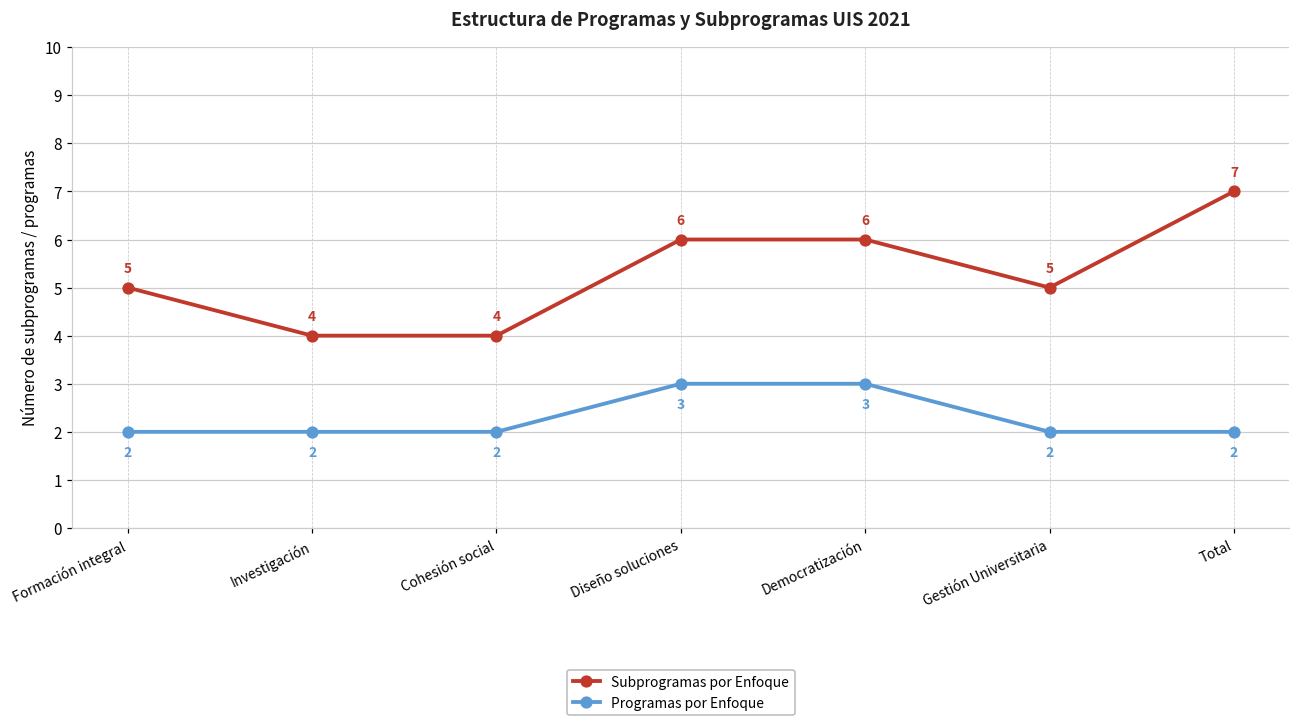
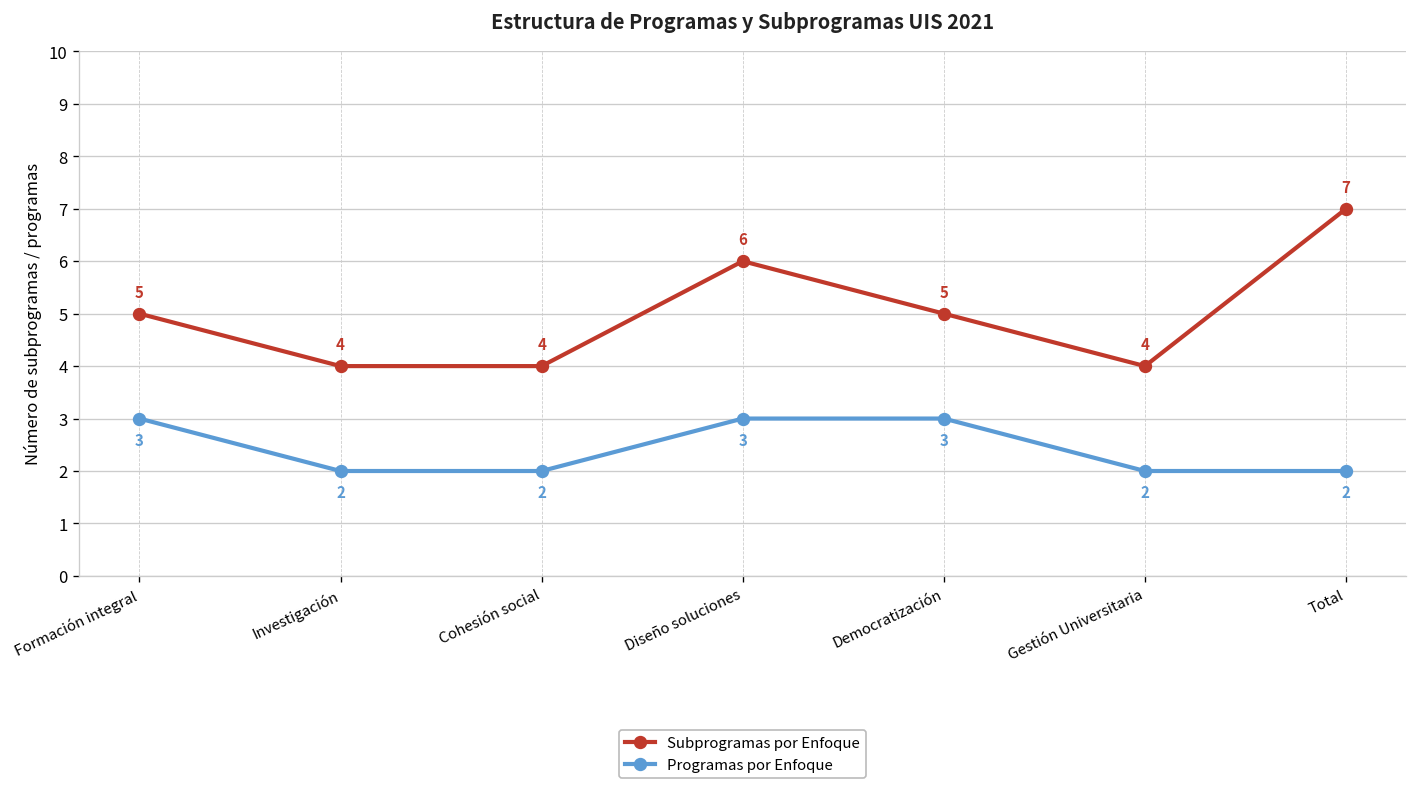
  {
    "Subprogramas por Enfoque": {
      "Formación integral": 5,
      "Investigación": 4,
      "Cohesión social": 4,
      "Diseño soluciones": 6,
-     "Democratización": 6,
-     "Gestión Universitaria": 5,
+     "Democratización": 5,
+     "Gestión Universitaria": 4,
      "Total": 7
    },
    "Programas por Enfoque": {
-     "Formación integral": 2,
+     "Formación integral": 3,
      "Investigación": 2,
      "Cohesión social": 2,
      "Diseño soluciones": 3,
      "Democratización": 3,
      "Gestión Universitaria": 2,
      "Total": 2
    }
  }
